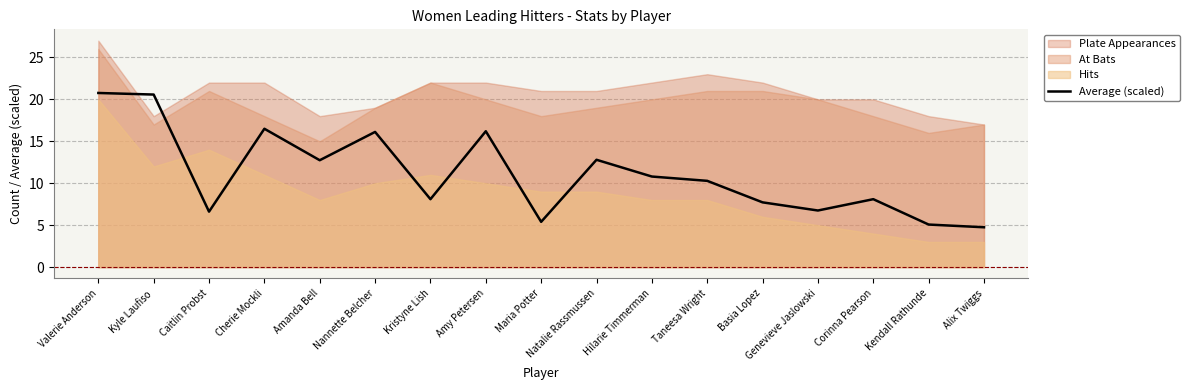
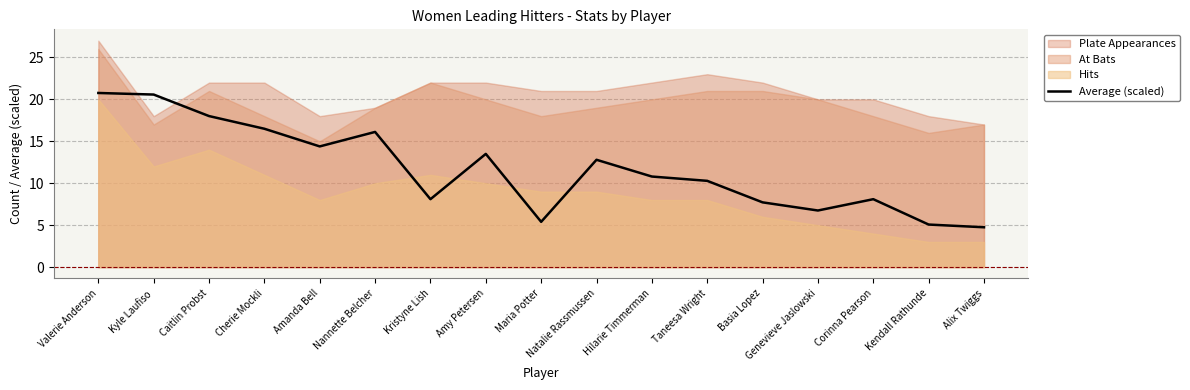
  {
    "Average (scaled)": {
      "Valerie Anderson": 21,
      "Kyle Laufiso": 21,
-     "Caitlin Probst": 7,
+     "Caitlin Probst": 18,
      "Cherie Mockli": 16,
-     "Amanda Bell": 13,
+     "Amanda Bell": 14,
      "Nannette Belcher": 16,
      "Kristyne Lish": 8,
-     "Amy Petersen": 16,
+     "Amy Petersen": 14,
      "Maria Potter": 5,
      "Natalie Rassmussen": 13,
      "Hilarie Timmerman": 11,
      "Taneesa Wright": 10,
      "Basia Lopez": 8,
      "Genevieve Jaslowski": 7,
      "Corinna Pearson": 8,
      "Kendall Rathunde": 5,
      "Alix Twiggs": 5
    }
  }
